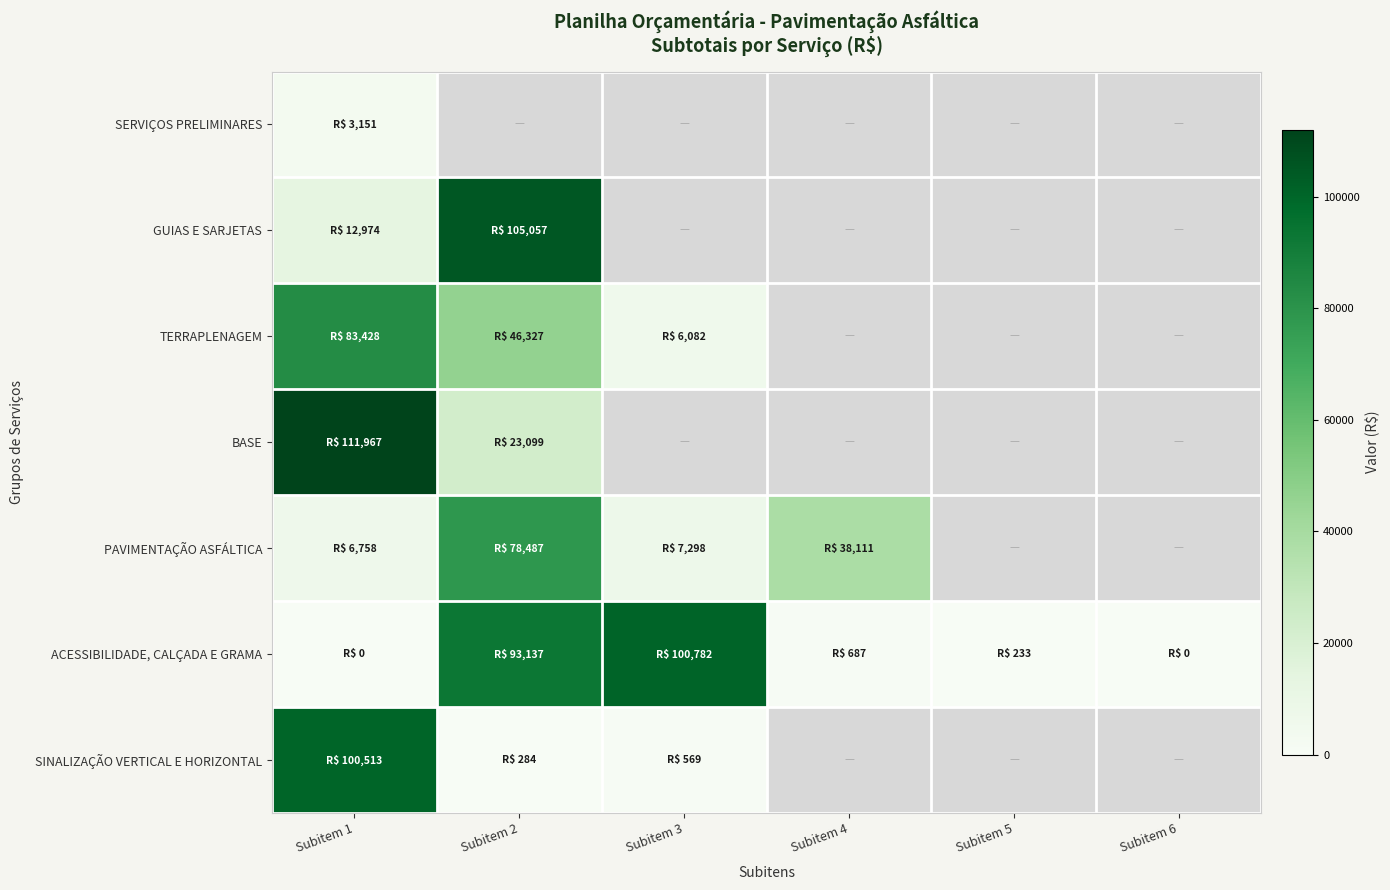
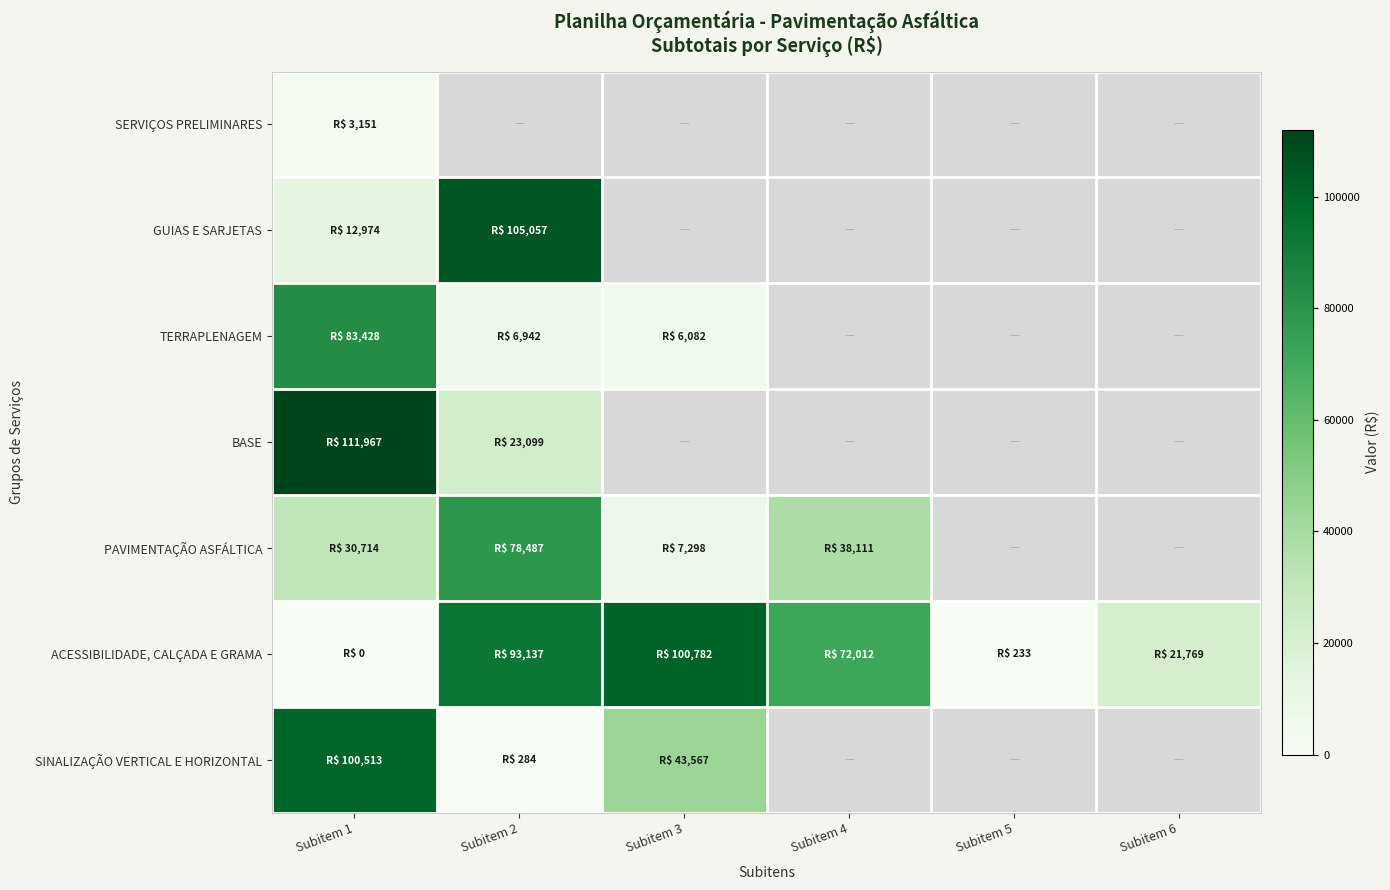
  {
    "SERVIÇOS PRELIMINARES": {
      "Subitem 1": "3,151"
    },
    "GUIAS E SARJETAS": {
      "Subitem 1": "12,974",
      "Subitem 2": "105,057"
    },
    "TERRAPLENAGEM": {
      "Subitem 1": "83,428",
-     "Subitem 2": "46,327",
+     "Subitem 2": "6,942",
      "Subitem 3": "6,082"
    },
    "BASE": {
      "Subitem 1": "111,967",
      "Subitem 2": "23,099"
    },
    "PAVIMENTAÇÃO ASFÁLTICA": {
-     "Subitem 1": "6,758",
+     "Subitem 1": "30,714",
      "Subitem 2": "78,487",
      "Subitem 3": "7,298",
      "Subitem 4": "38,111"
    },
    "ACESSIBILIDADE, CALÇADA E GRAMA": {
      "Subitem 1": "0",
      "Subitem 2": "93,137",
      "Subitem 3": "100,782",
-     "Subitem 4": "687",
+     "Subitem 4": "72,012",
      "Subitem 5": "233",
-     "Subitem 6": "0"
+     "Subitem 6": "21,769"
    },
    "SINALIZAÇÃO VERTICAL E HORIZONTAL": {
      "Subitem 1": "100,513",
      "Subitem 2": "284",
-     "Subitem 3": "569"
+     "Subitem 3": "43,567"
    }
  }
